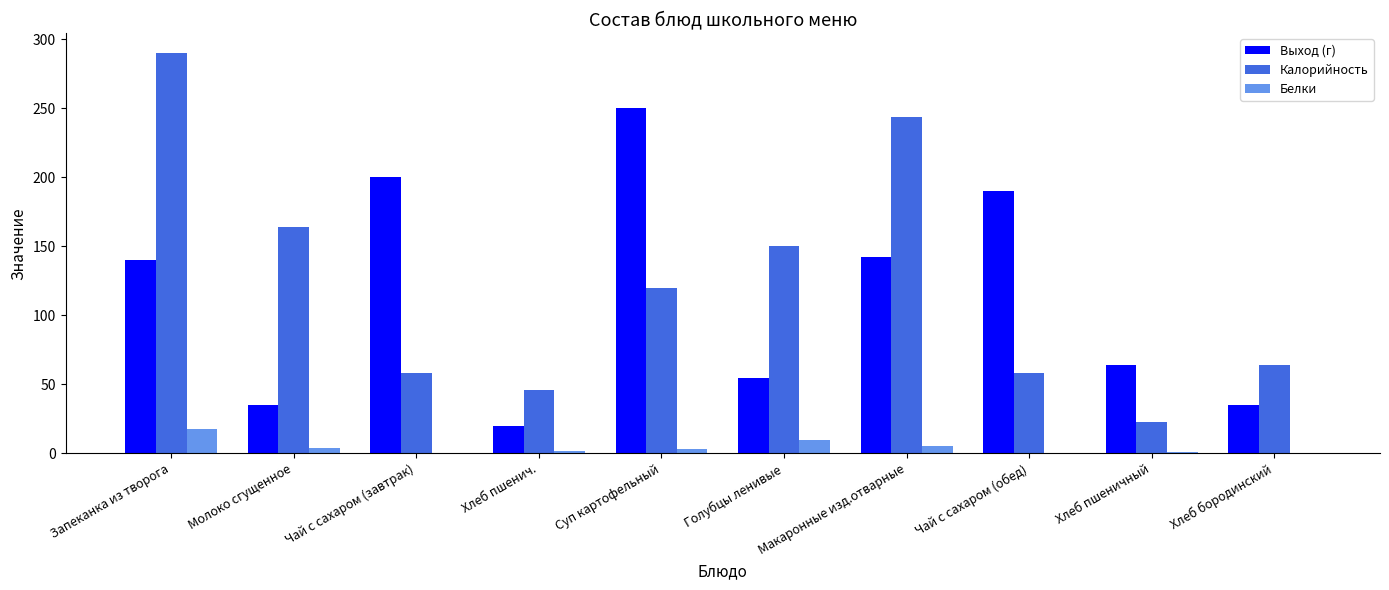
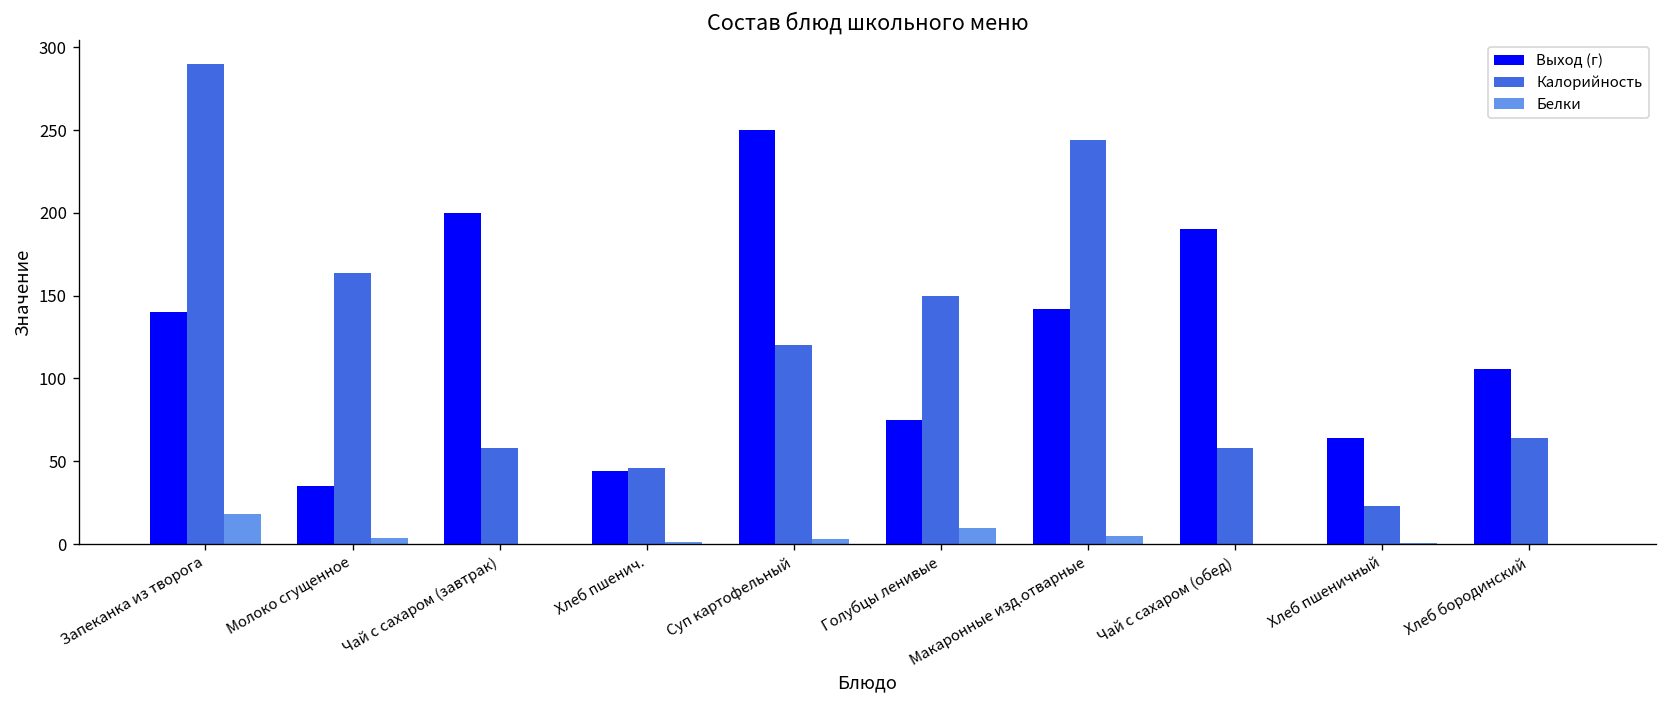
  {
    "Выход (г)": {
      "Запеканка из творога": 140,
      "Молоко сгущенное": 35,
      "Чай с сахаром (завтрак)": 200,
-     "Хлеб пшенич.": 20,
+     "Хлеб пшенич.": 44,
      "Суп картофельный": 250,
-     "Голубцы ленивые": 55,
+     "Голубцы ленивые": 75,
      "Макаронные изд.отварные": 142,
      "Чай с сахаром (обед)": 190,
      "Хлеб пшеничный": 64,
-     "Хлеб бородинский": 35
+     "Хлеб бородинский": 106
    }
  }
